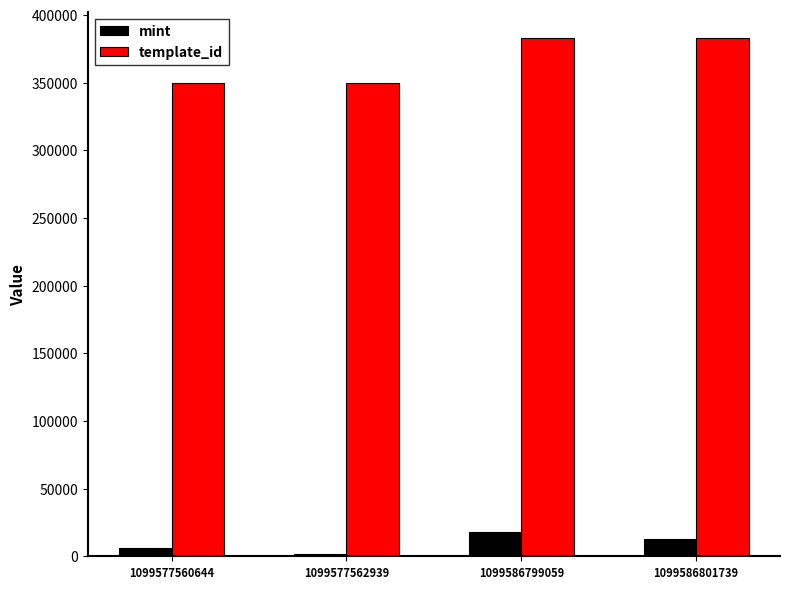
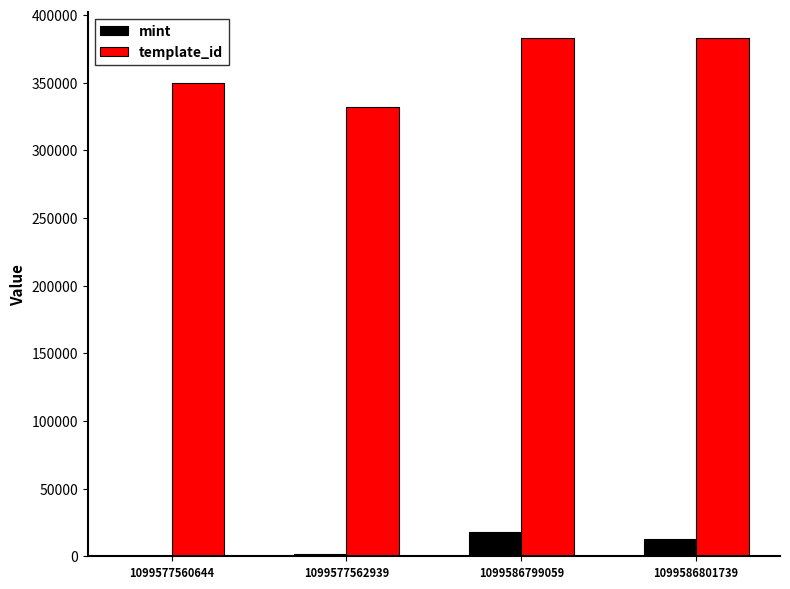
  {
    "mint": {
-     "1099577560644": 6000,
+     "1099577560644": 0,
      "1099586799059": 18000,
      "1099586801739": 12000
    },
    "template_id": {
      "1099577560644": 350000,
-     "1099577562939": 350000,
+     "1099577562939": 332000,
      "1099586799059": 383000,
      "1099586801739": 383000
    }
  }
